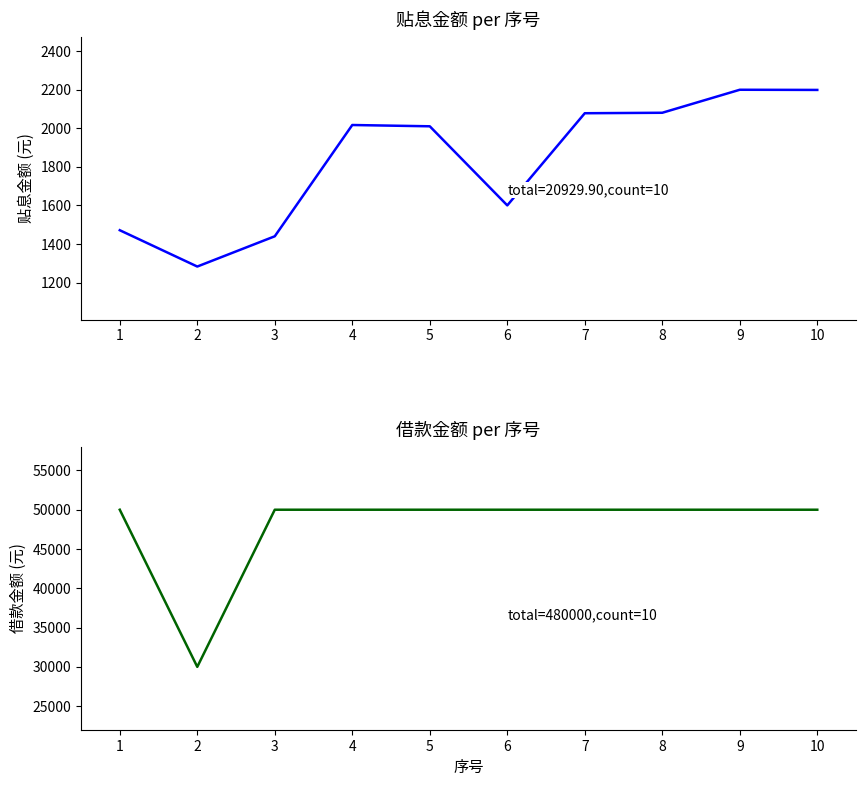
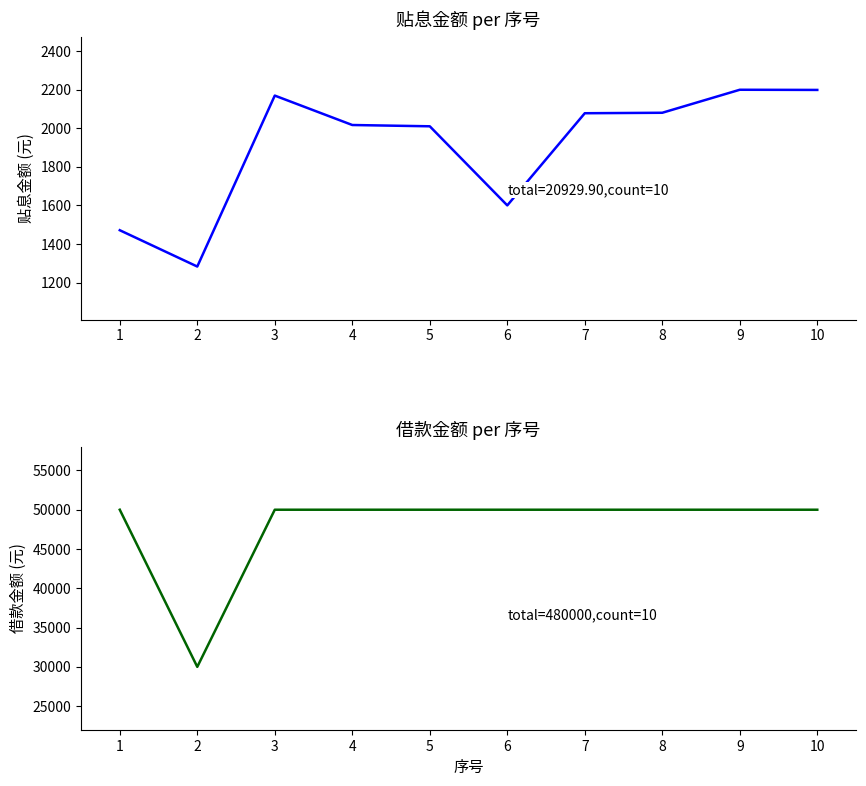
  {
    "贴息金额 per 序号": {
      "1": 1470,
      "2": 1280,
-     "3": 1440,
+     "3": 2170,
      "4": 2020,
      "5": 2010,
      "7": 2080,
      "8": 2080,
      "9": 2200,
      "10": 2200
    },
    "借款金额 per 序号": {
      "1": 50000,
      "2": 30000,
      "3": 50000,
      "4": 50000,
      "5": 50000,
      "6": 50000,
      "7": 50000,
      "8": 50000,
      "9": 50000,
      "10": 50000
    }
  }
